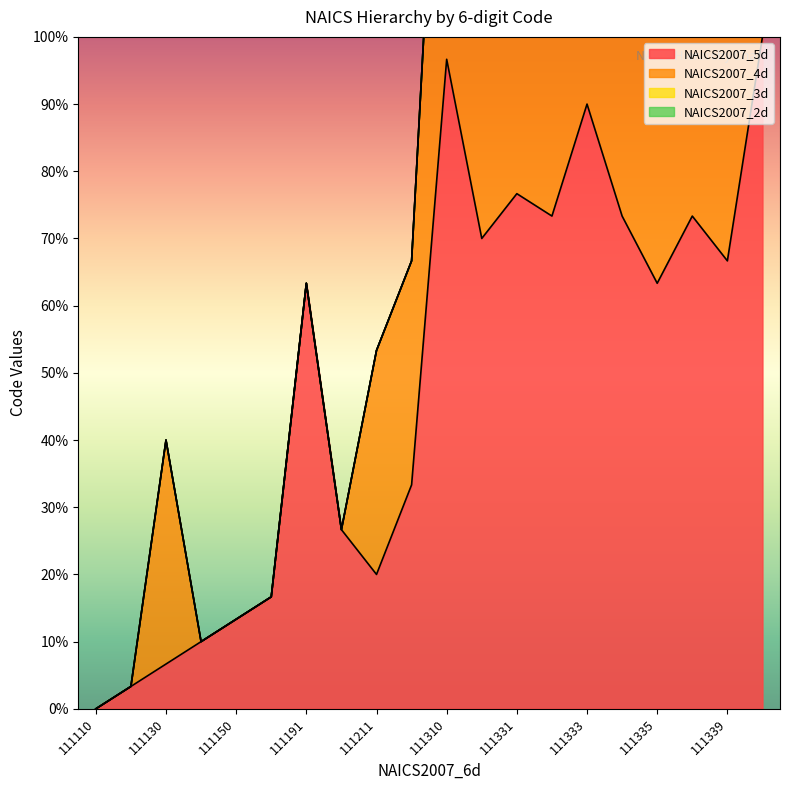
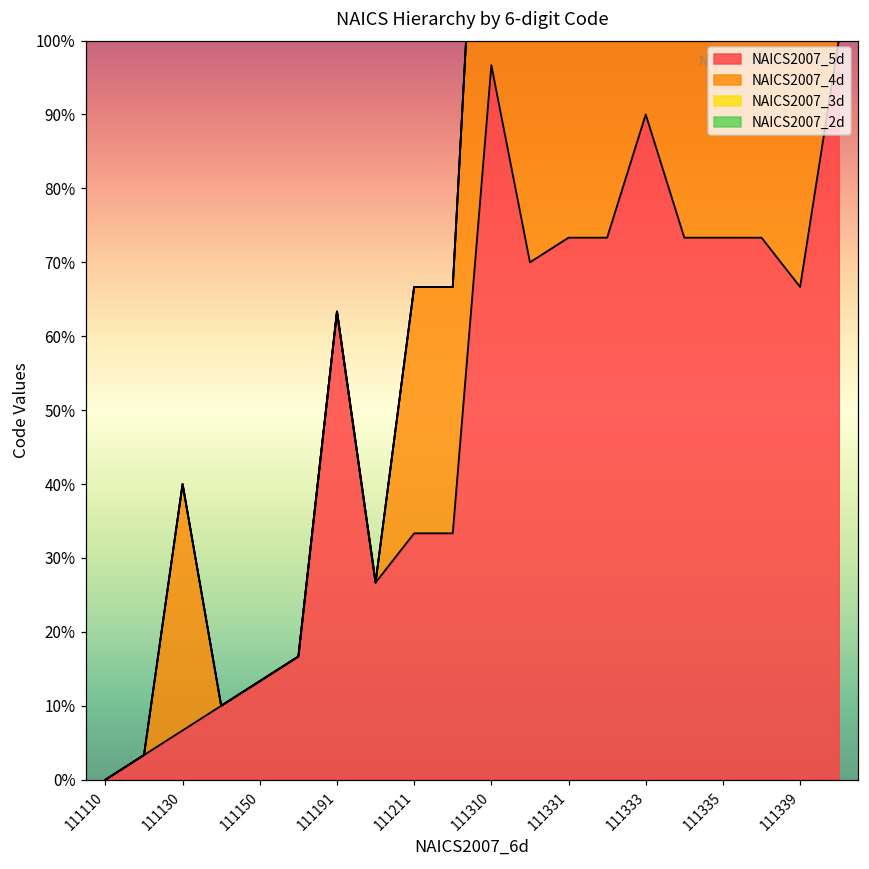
  {
    "NAICS2007_5d": {
      "111130": "7%",
-     "111211": "20%",
+     "111211": "33%",
      "111310": "97%",
-     "111331": "77%",
+     "111331": "73%",
      "111333": "90%",
-     "111335": "63%",
+     "111335": "73%",
      "111339": "67%"
    }
  }
